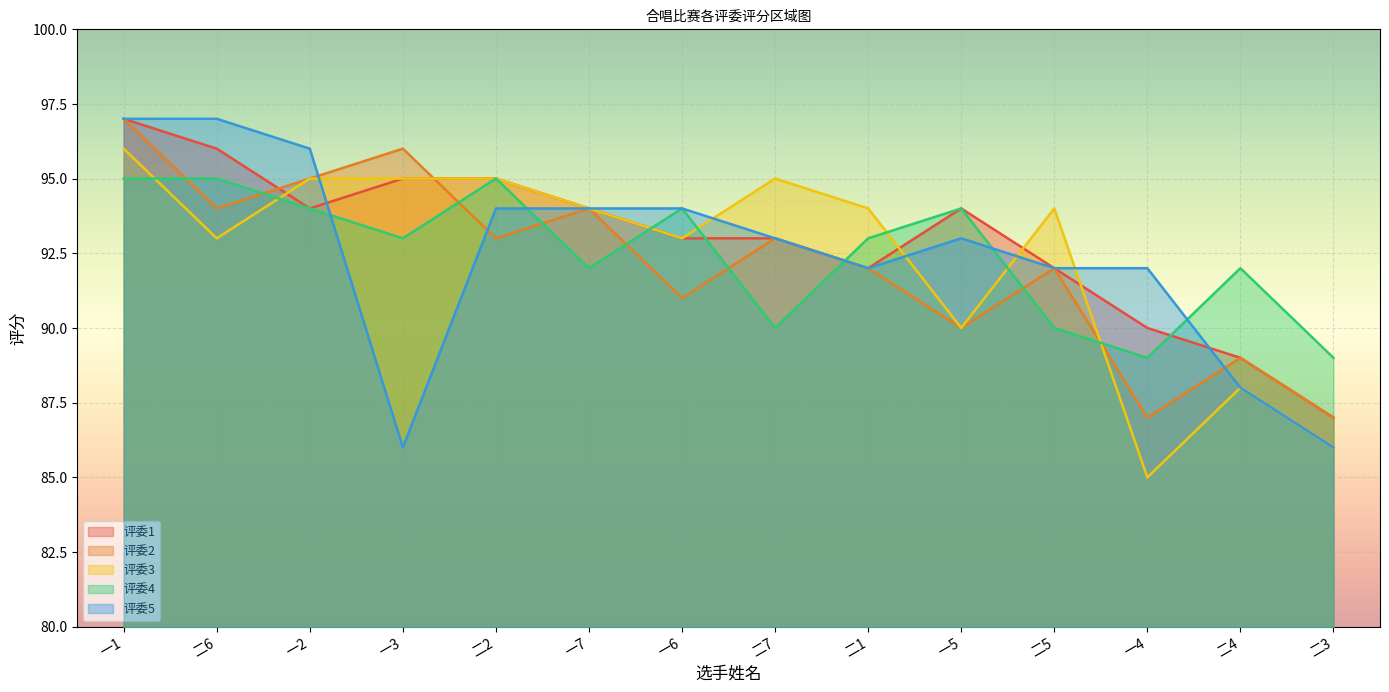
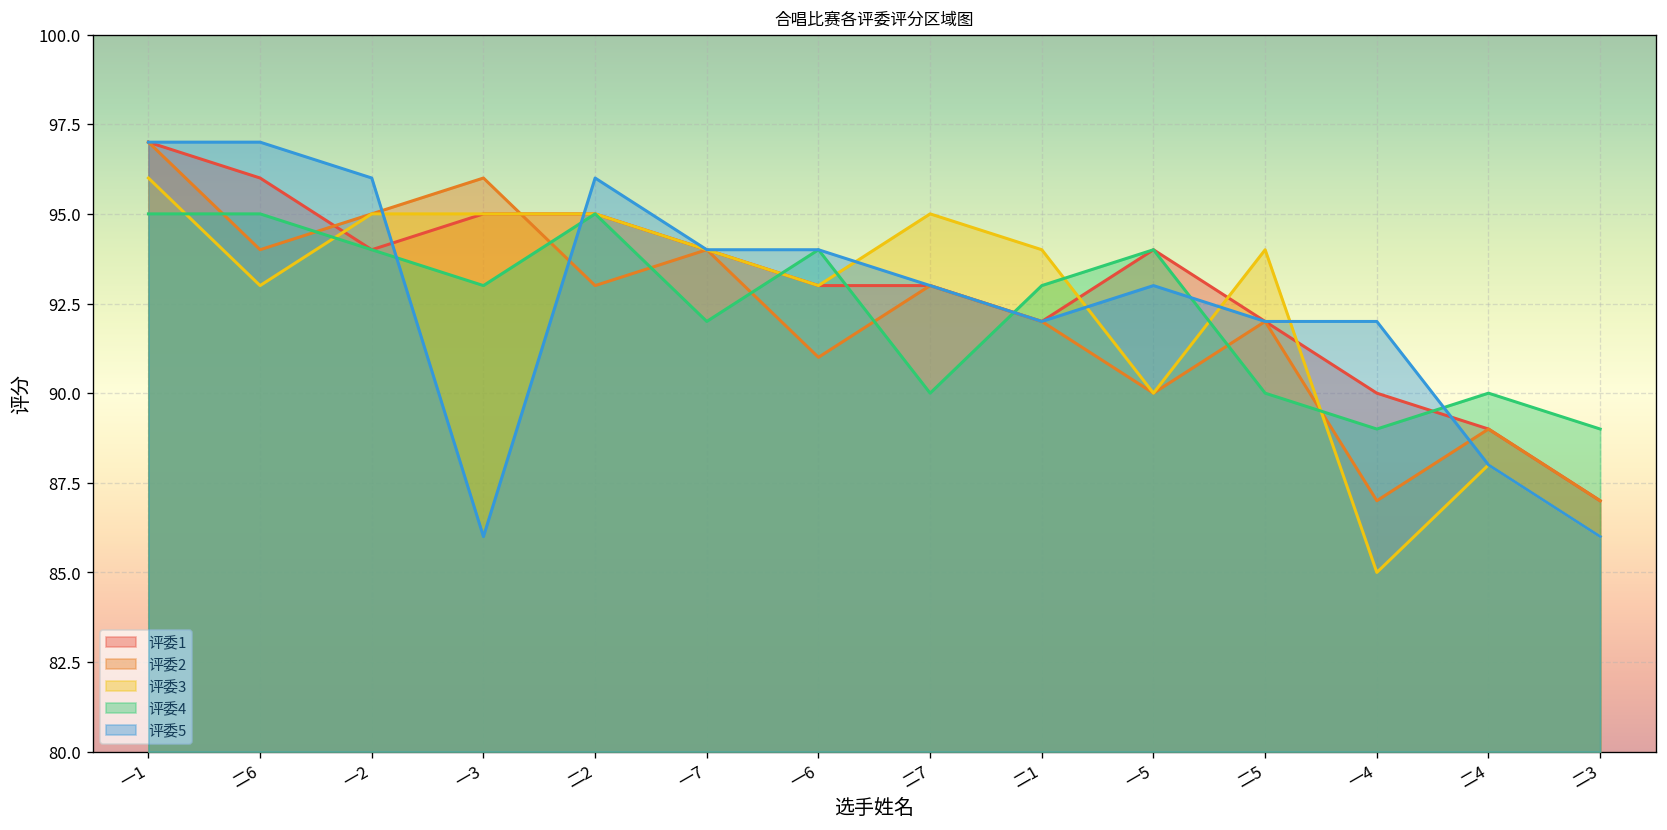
  {
    "评委4": {
      "一1": 95,
      "二6": 95,
      "一3": 93,
      "一7": 92,
      "二7": 90,
      "二1": 93,
      "二5": 90,
      "一4": 89,
-     "二4": 92,
+     "二4": 90,
      "二3": 89
    },
    "评委5": {
      "二6": 97,
      "一2": 96,
      "一3": 86,
-     "二2": 94,
+     "二2": 96,
      "一5": 93,
      "一4": 92
    }
  }
